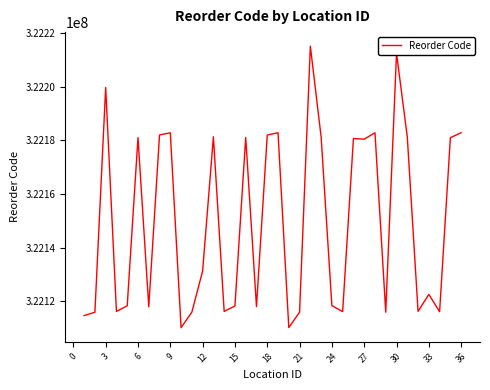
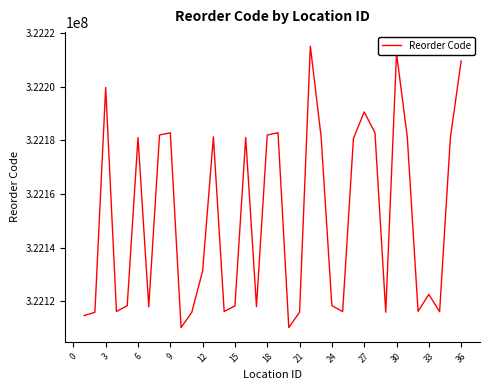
  {
    "3": 322200000,
    "6": 322181000,
    "9": 322183000,
    "12": 322131000,
    "15": 322118000,
    "18": 322182000,
    "21": 322116000,
    "24": 322118000,
-   "27": 322180000,
+   "27": 322191000,
    "33": 322123000,
-   "36": 322183000
+   "36": 322210000
  }
